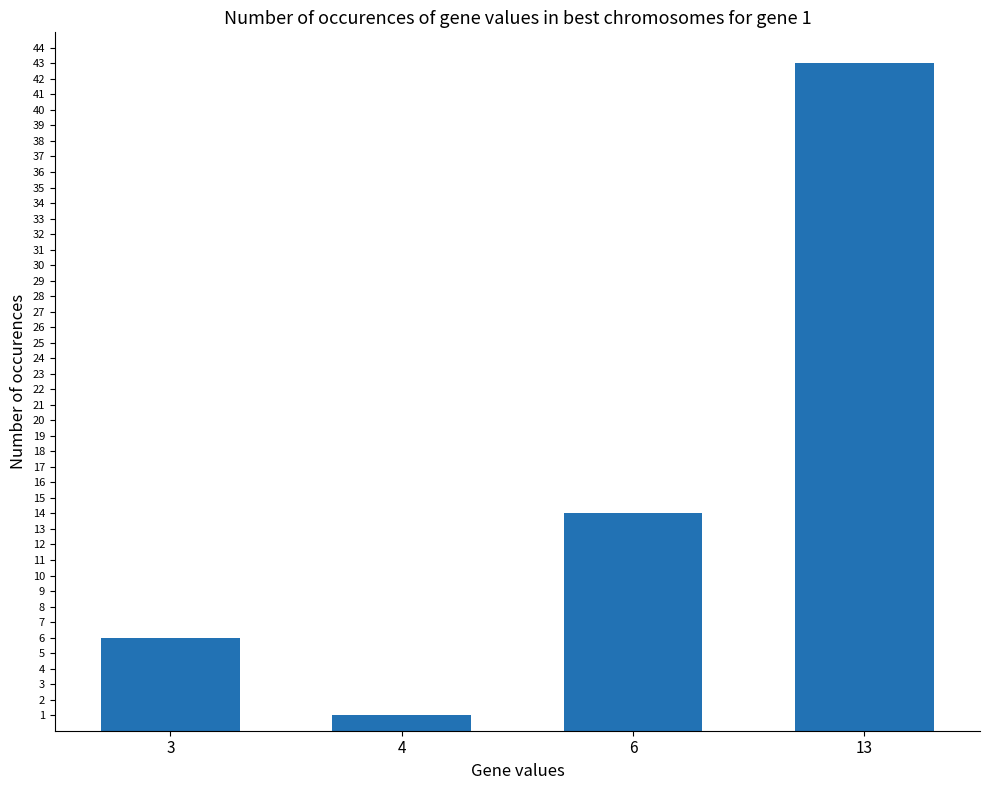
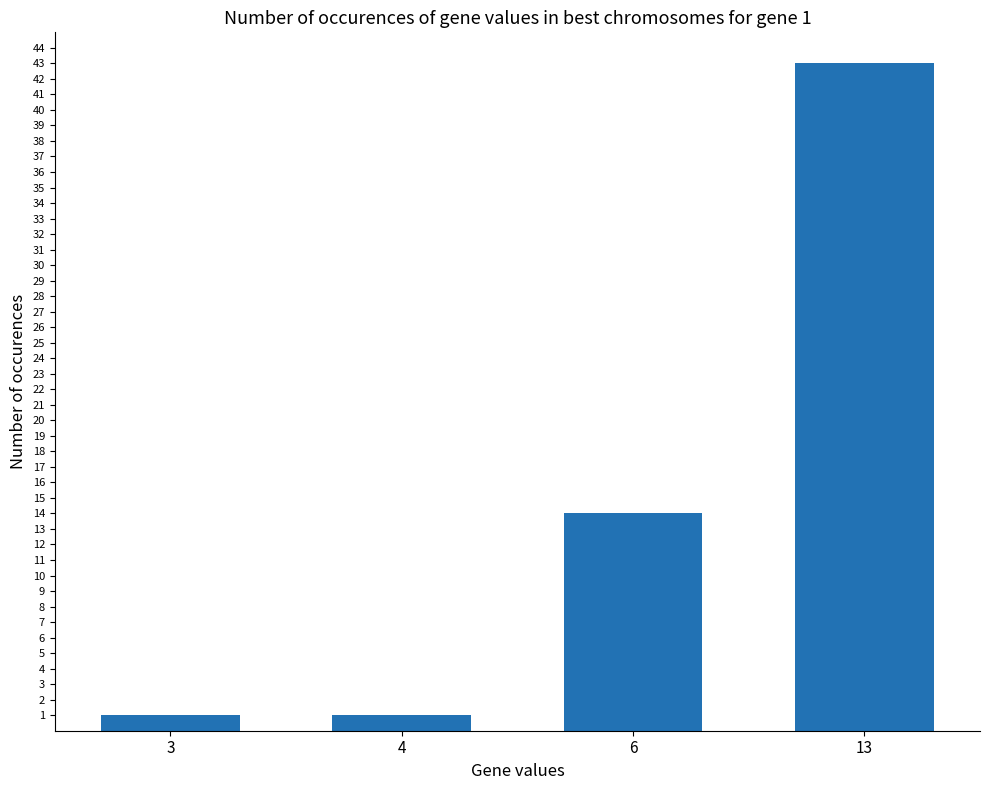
  {
-   "3": 6,
+   "3": 1,
    "4": 1,
    "6": 14,
    "13": 43
  }
